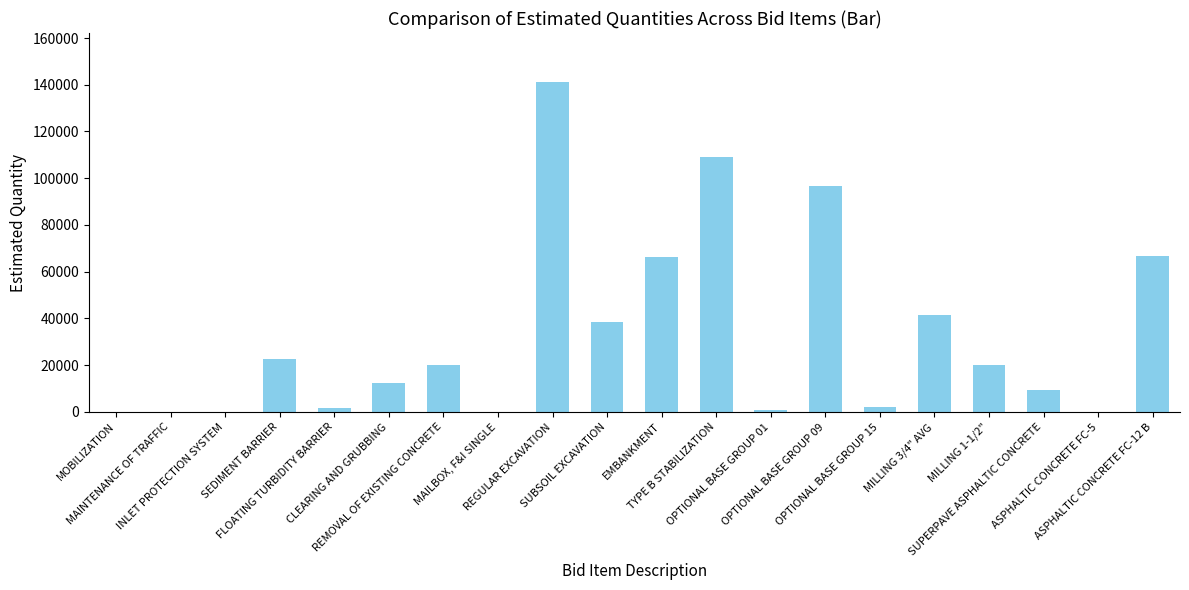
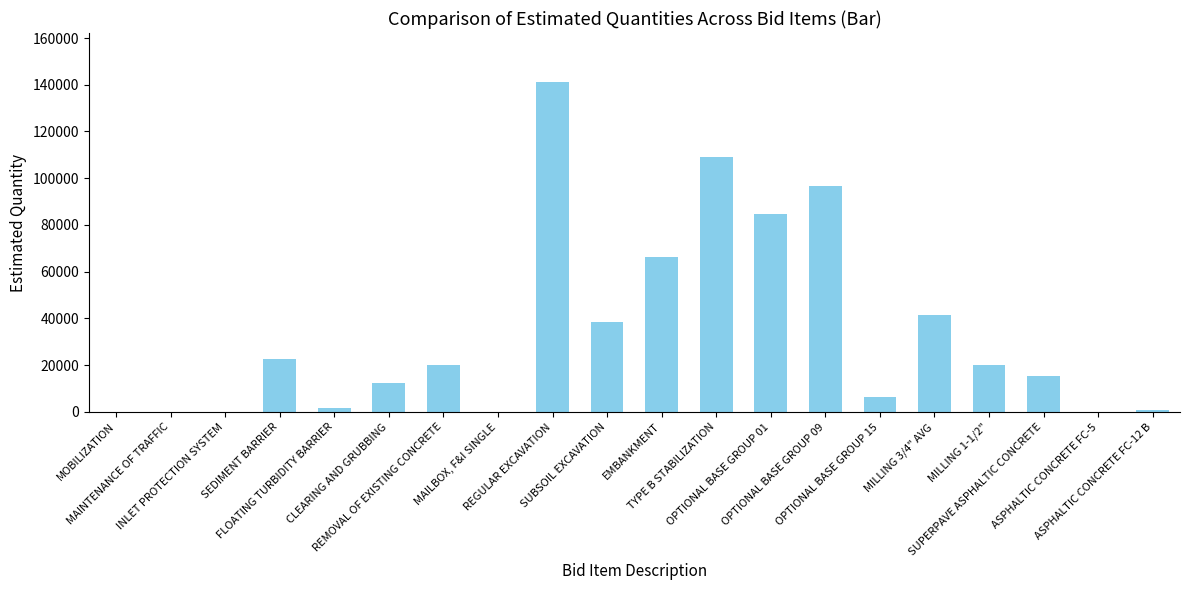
  {
    "SEDIMENT BARRIER": 23000,
    "FLOATING TURBIDITY BARRIER": 2000,
    "CLEARING AND GRUBBING": 12000,
    "REMOVAL OF EXISTING CONCRETE": 20000,
    "REGULAR EXCAVATION": 141000,
    "SUBSOIL EXCAVATION": 38000,
    "EMBANKMENT": 66000,
    "TYPE B STABILIZATION": 109000,
-   "OPTIONAL BASE GROUP 01": 1000,
+   "OPTIONAL BASE GROUP 01": 85000,
    "OPTIONAL BASE GROUP 09": 97000,
-   "OPTIONAL BASE GROUP 15": 2000,
+   "OPTIONAL BASE GROUP 15": 6000,
    "MILLING 3/4\" AVG": 41000,
    "MILLING 1-1/2\"": 20000,
-   "SUPERPAVE ASPHALTIC CONCRETE": 9000,
-   "ASPHALTIC CONCRETE FC-12 B": 67000
+   "SUPERPAVE ASPHALTIC CONCRETE": 16000,
+   "ASPHALTIC CONCRETE FC-12 B": 1000
  }
